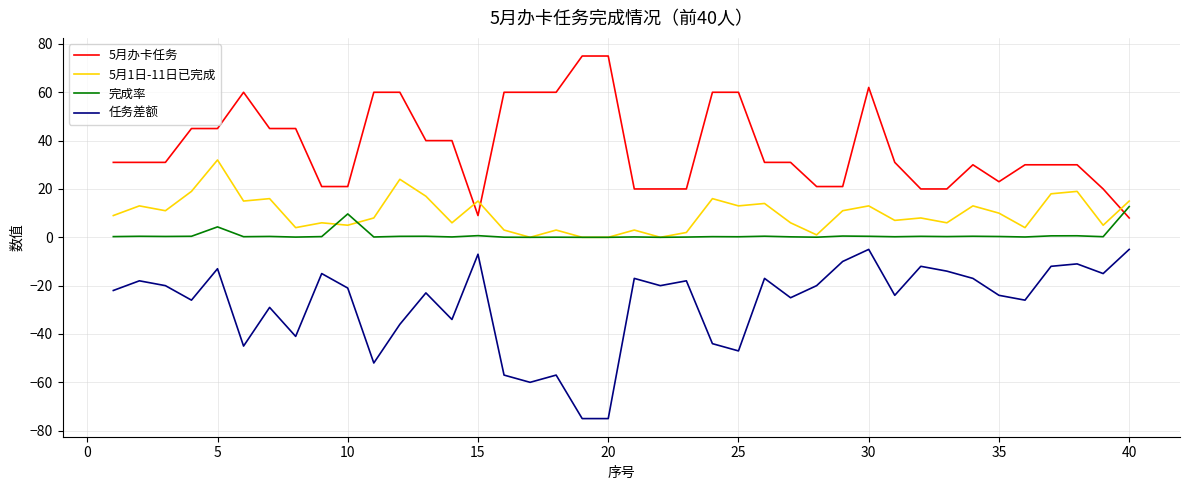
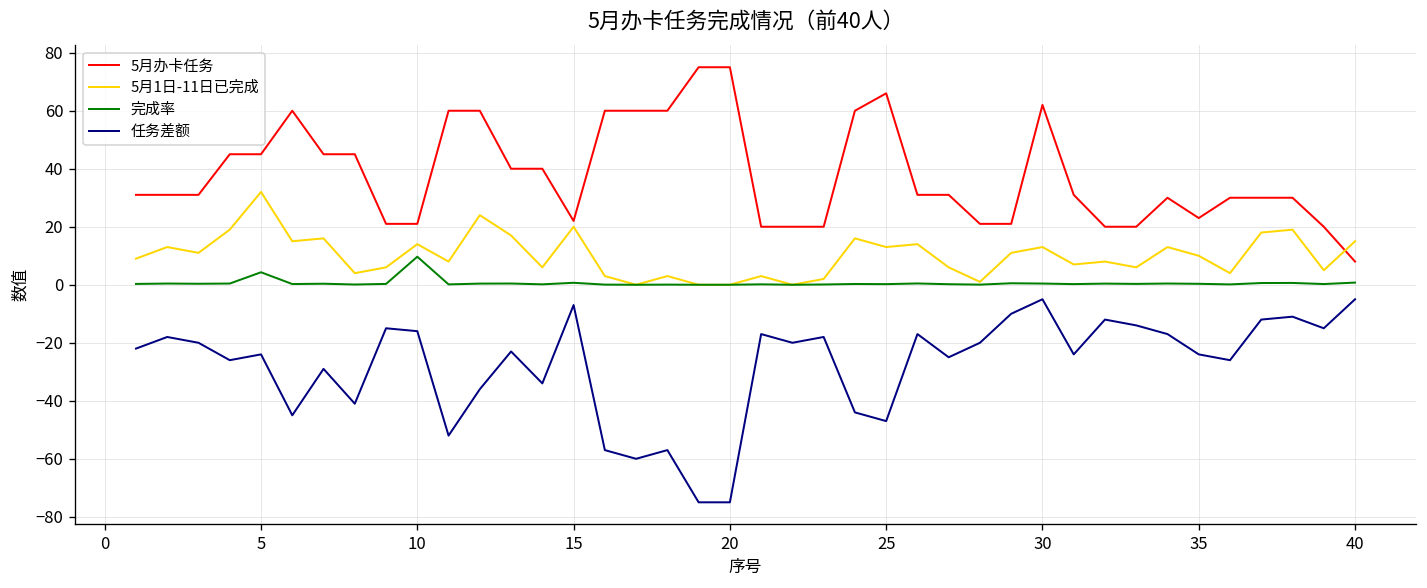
  {
    "5月办卡任务": {
      "5": 45,
      "10": 21,
-     "15": 9,
+     "15": 22,
      "20": 75,
-     "25": 60,
+     "25": 66,
      "30": 62,
      "35": 23,
      "40": 8
    },
    "5月1日-11日已完成": {
      "5": 32,
-     "10": 5,
-     "15": 15,
+     "10": 14,
+     "15": 20,
      "25": 13,
      "30": 13,
      "35": 10,
      "40": 15
    },
    "完成率": {
      "5": 4,
      "10": 10,
      "15": 1,
      "25": 0,
      "30": 0,
      "35": 0,
-     "40": 13
+     "40": 1
    },
    "任务差额": {
-     "5": -13,
-     "10": -21,
+     "5": -24,
+     "10": -16,
      "15": -7,
      "20": -75,
      "25": -47,
      "30": -5,
      "35": -24,
      "40": -5
    }
  }
